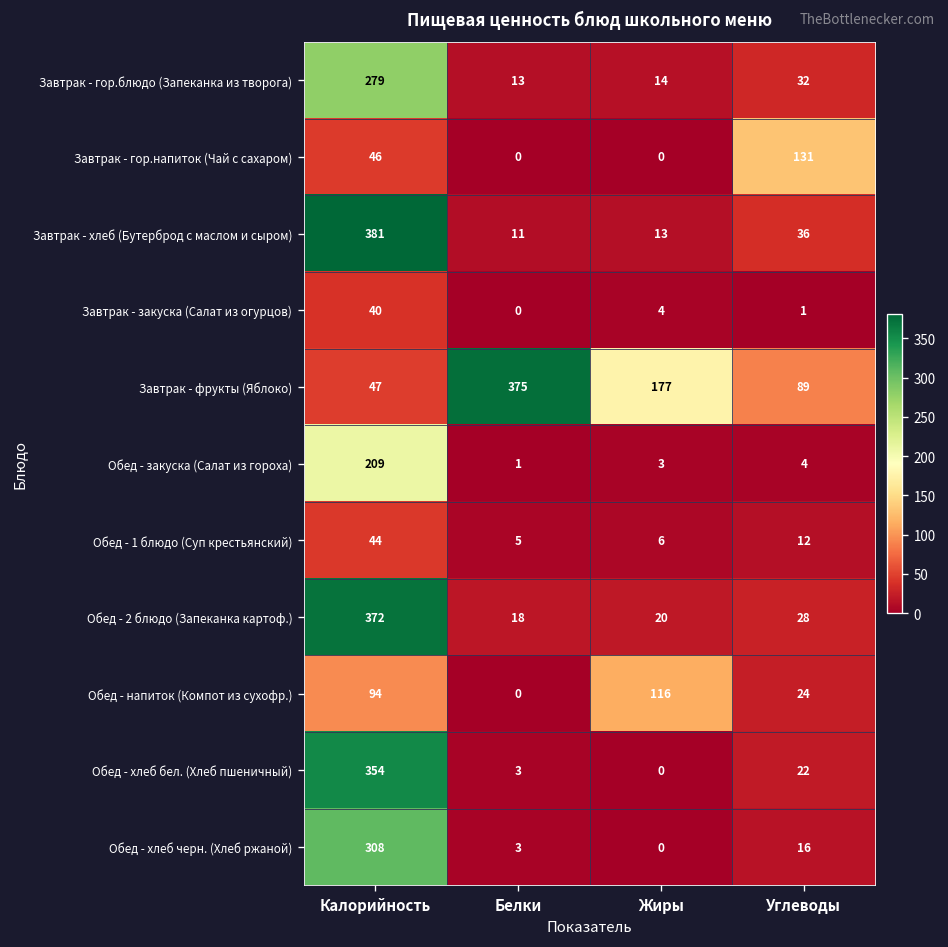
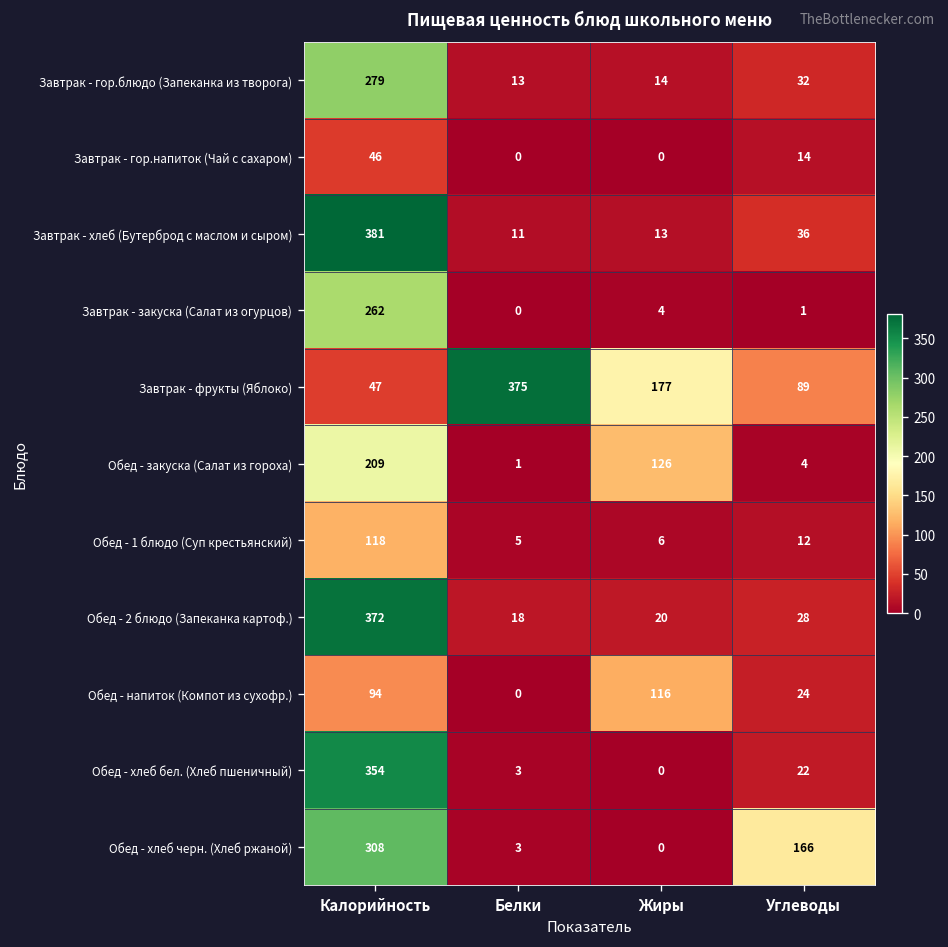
  {
    "Завтрак - гор.блюдо (Запеканка из творога)": {
      "Калорийность": 279,
      "Белки": 13,
      "Жиры": 14,
      "Углеводы": 32
    },
    "Завтрак - гор.напиток (Чай с сахаром)": {
      "Калорийность": 46,
      "Белки": 0,
      "Жиры": 0,
-     "Углеводы": 131
+     "Углеводы": 14
    },
    "Завтрак - хлеб (Бутерброд с маслом и сыром)": {
      "Калорийность": 381,
      "Белки": 11,
      "Жиры": 13,
      "Углеводы": 36
    },
    "Завтрак - закуска (Салат из огурцов)": {
-     "Калорийность": 40,
+     "Калорийность": 262,
      "Белки": 0,
      "Жиры": 4,
      "Углеводы": 1
    },
    "Завтрак - фрукты (Яблоко)": {
      "Калорийность": 47,
      "Белки": 375,
      "Жиры": 177,
      "Углеводы": 89
    },
    "Обед - закуска (Салат из гороха)": {
      "Калорийность": 209,
      "Белки": 1,
-     "Жиры": 3,
+     "Жиры": 126,
      "Углеводы": 4
    },
    "Обед - 1 блюдо (Суп крестьянский)": {
-     "Калорийность": 44,
+     "Калорийность": 118,
      "Белки": 5,
      "Жиры": 6,
      "Углеводы": 12
    },
    "Обед - 2 блюдо (Запеканка картоф.)": {
      "Калорийность": 372,
      "Белки": 18,
      "Жиры": 20,
      "Углеводы": 28
    },
    "Обед - напиток (Компот из сухофр.)": {
      "Калорийность": 94,
      "Белки": 0,
      "Жиры": 116,
      "Углеводы": 24
    },
    "Обед - хлеб бел. (Хлеб пшеничный)": {
      "Калорийность": 354,
      "Белки": 3,
      "Жиры": 0,
      "Углеводы": 22
    },
    "Обед - хлеб черн. (Хлеб ржаной)": {
      "Калорийность": 308,
      "Белки": 3,
      "Жиры": 0,
-     "Углеводы": 16
+     "Углеводы": 166
    }
  }
